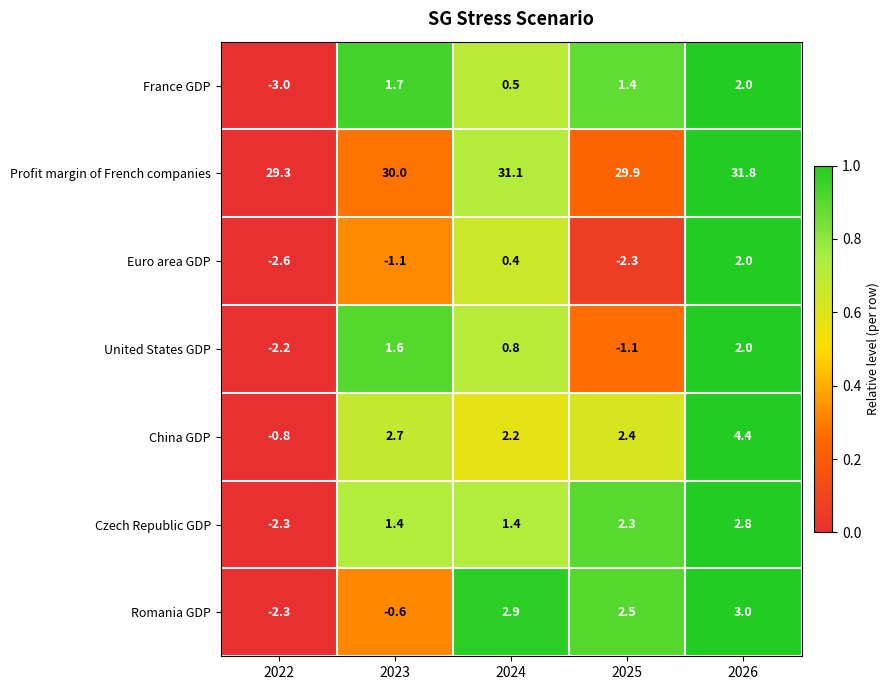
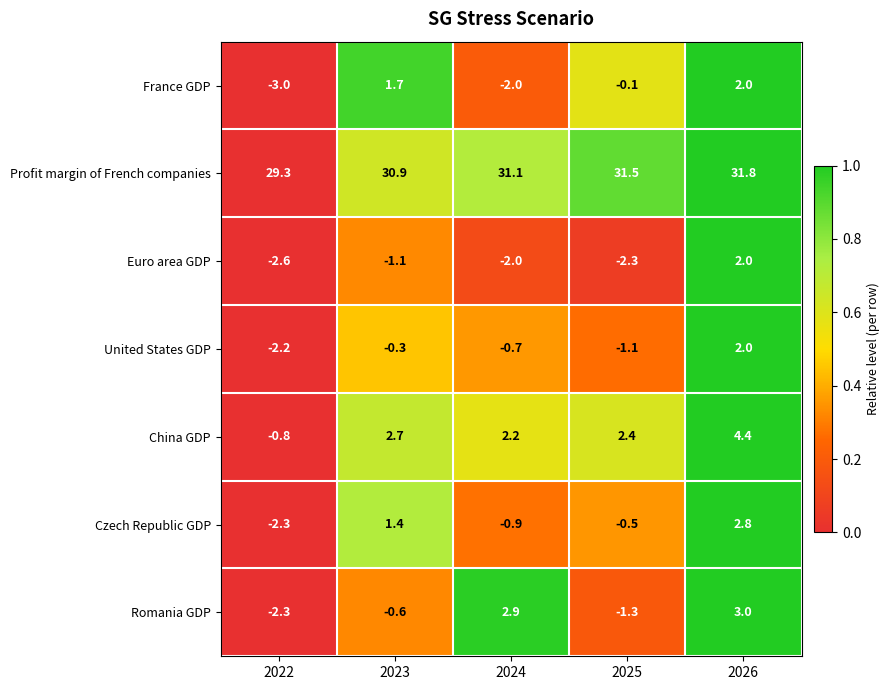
  {
    "France GDP": {
      "2022": -3.0,
      "2023": 1.7,
-     "2024": 0.5,
-     "2025": 1.4,
+     "2024": -2.0,
+     "2025": -0.1,
      "2026": 2.0
    },
    "Profit margin of French companies": {
      "2022": 29.3,
-     "2023": 30.0,
+     "2023": 30.9,
      "2024": 31.1,
-     "2025": 29.9,
+     "2025": 31.5,
      "2026": 31.8
    },
    "Euro area GDP": {
      "2022": -2.6,
      "2023": -1.1,
-     "2024": 0.4,
+     "2024": -2.0,
      "2025": -2.3,
      "2026": 2.0
    },
    "United States GDP": {
      "2022": -2.2,
-     "2023": 1.6,
-     "2024": 0.8,
+     "2023": -0.3,
+     "2024": -0.7,
      "2025": -1.1,
      "2026": 2.0
    },
    "China GDP": {
      "2022": -0.8,
      "2023": 2.7,
      "2024": 2.2,
      "2025": 2.4,
      "2026": 4.4
    },
    "Czech Republic GDP": {
      "2022": -2.3,
      "2023": 1.4,
-     "2024": 1.4,
-     "2025": 2.3,
+     "2024": -0.9,
+     "2025": -0.5,
      "2026": 2.8
    },
    "Romania GDP": {
      "2022": -2.3,
      "2023": -0.6,
      "2024": 2.9,
-     "2025": 2.5,
+     "2025": -1.3,
      "2026": 3.0
    }
  }
